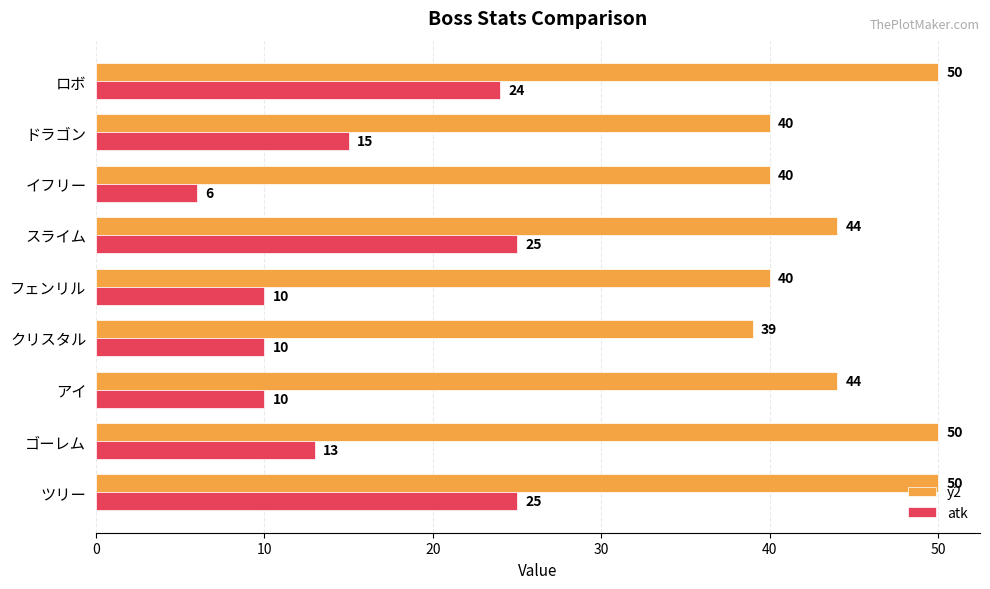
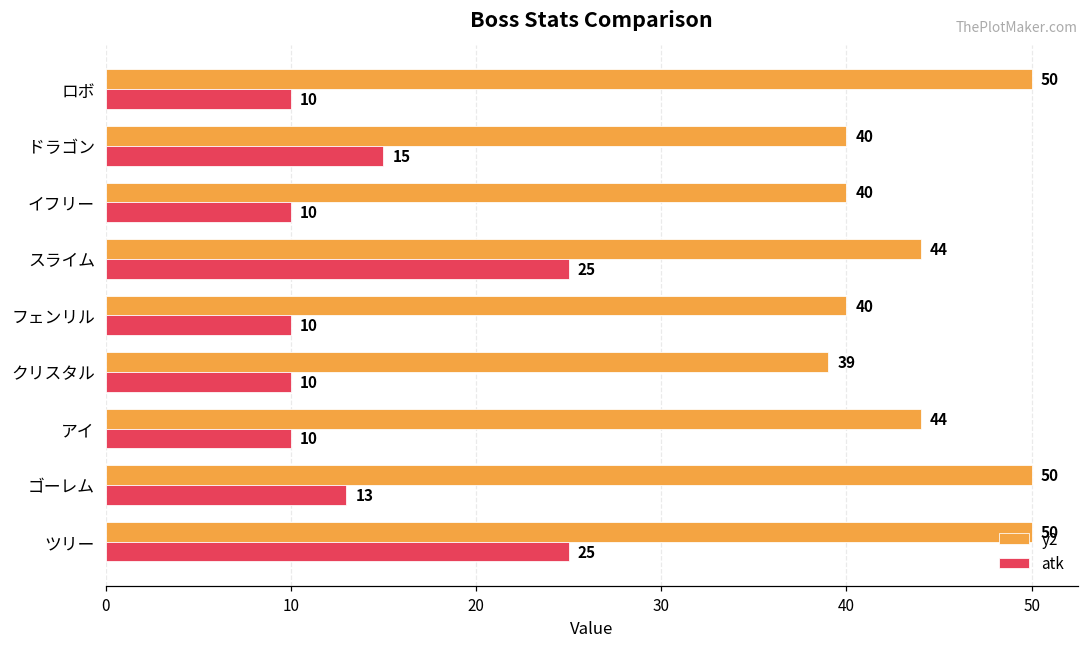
  {
    "y2": {
      "ロボ": 50,
      "ドラゴン": 40,
      "イフリー": 40,
      "スライム": 44,
      "フェンリル": 40,
      "クリスタル": 39,
      "アイ": 44,
      "ゴーレム": 50,
      "ツリー": 50
    },
    "atk": {
-     "ロボ": 24,
+     "ロボ": 10,
      "ドラゴン": 15,
-     "イフリー": 6,
+     "イフリー": 10,
      "スライム": 25,
      "フェンリル": 10,
      "クリスタル": 10,
      "アイ": 10,
      "ゴーレム": 13,
      "ツリー": 25
    }
  }
